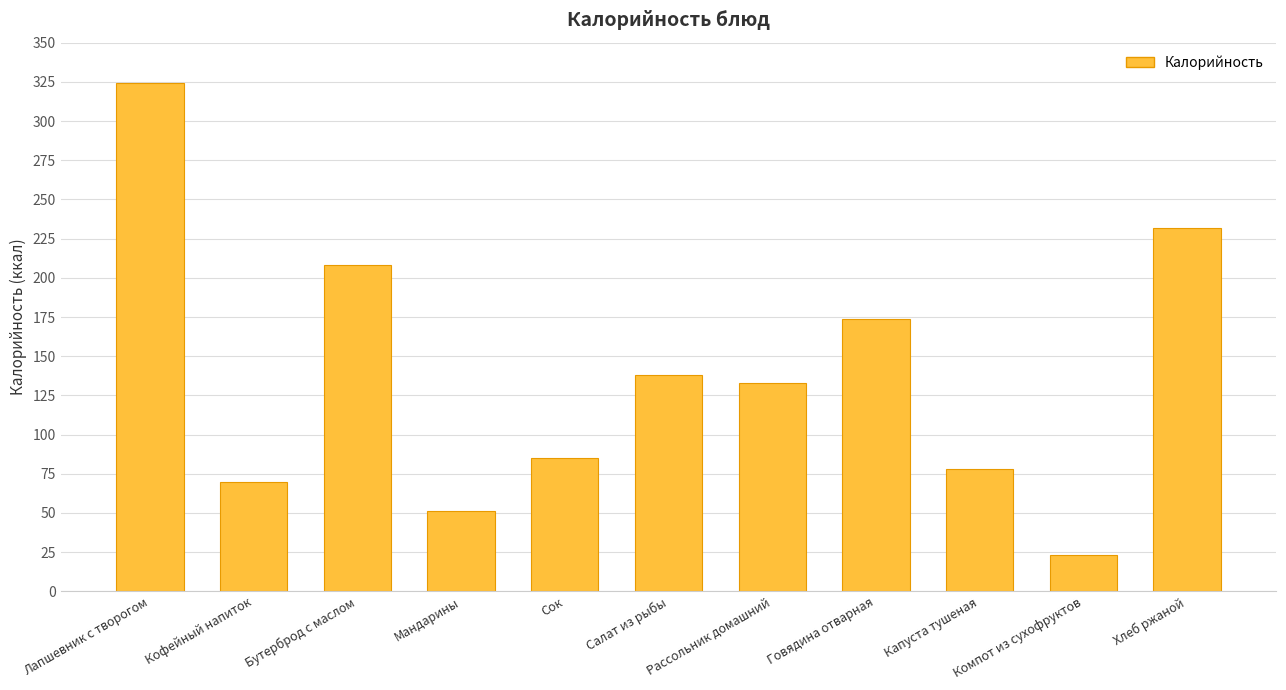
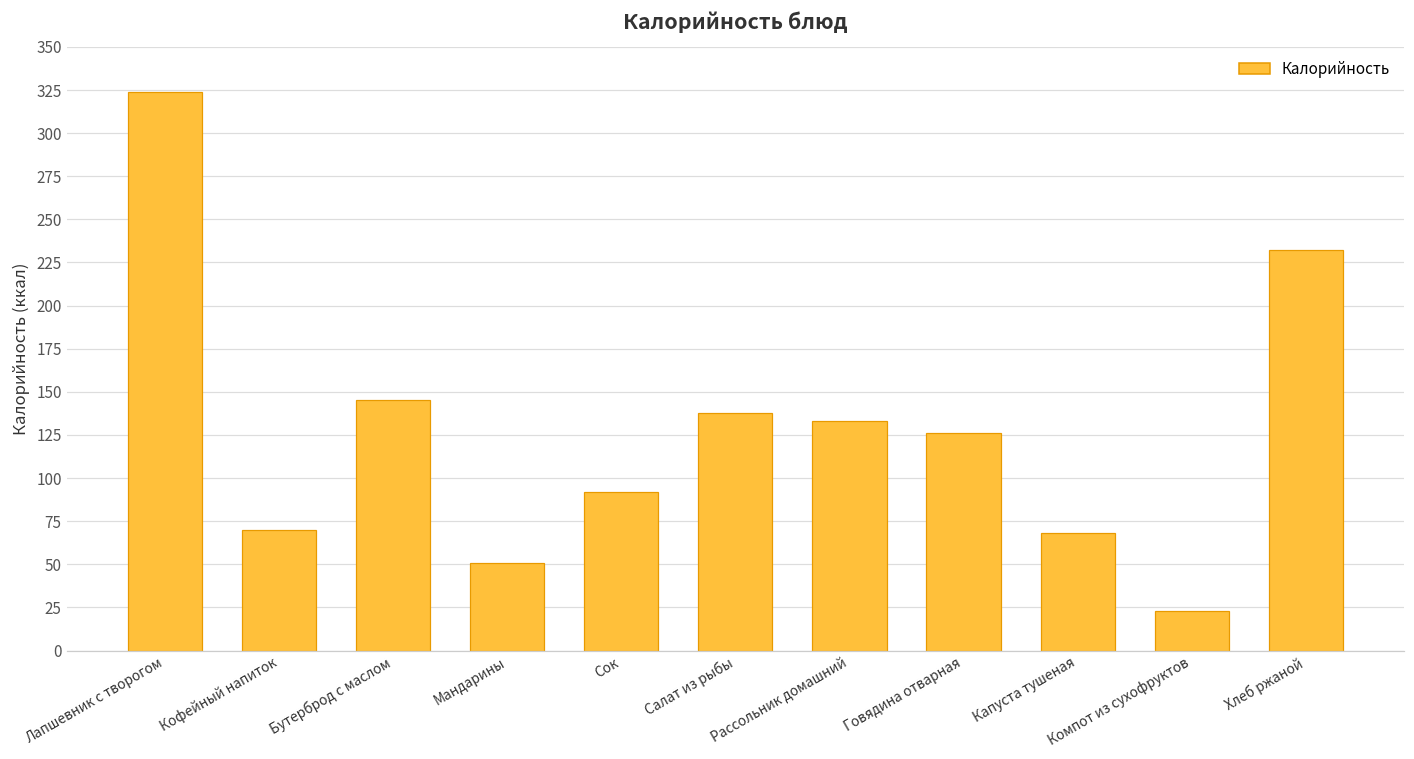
  {
    "Лапшевник с творогом": 324,
    "Кофейный напиток": 70,
-   "Бутерброд с маслом": 208,
+   "Бутерброд с маслом": 145,
    "Мандарины": 51,
-   "Сок": 85,
+   "Сок": 92,
    "Салат из рыбы": 138,
    "Рассольник домашний": 133,
-   "Говядина отварная": 174,
-   "Капуста тушеная": 78,
+   "Говядина отварная": 126,
+   "Капуста тушеная": 68,
    "Компот из сухофруктов": 23,
    "Хлеб ржаной": 232
  }
